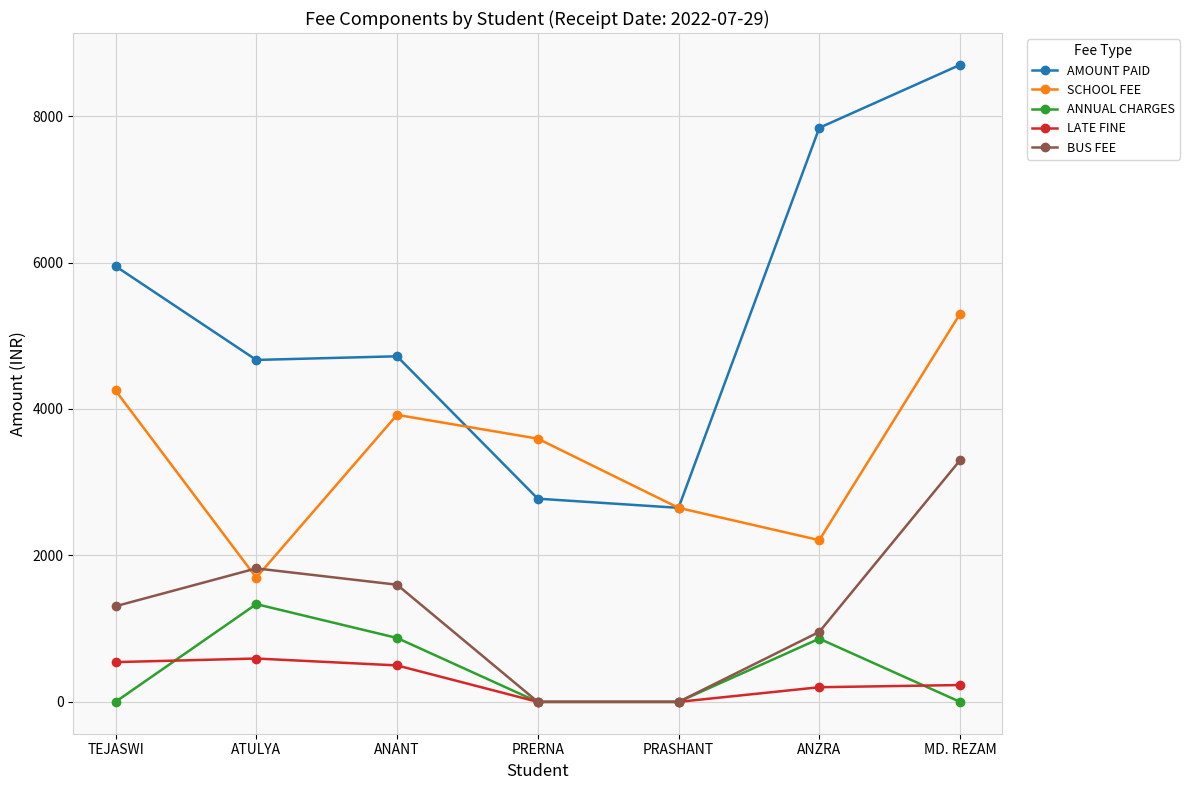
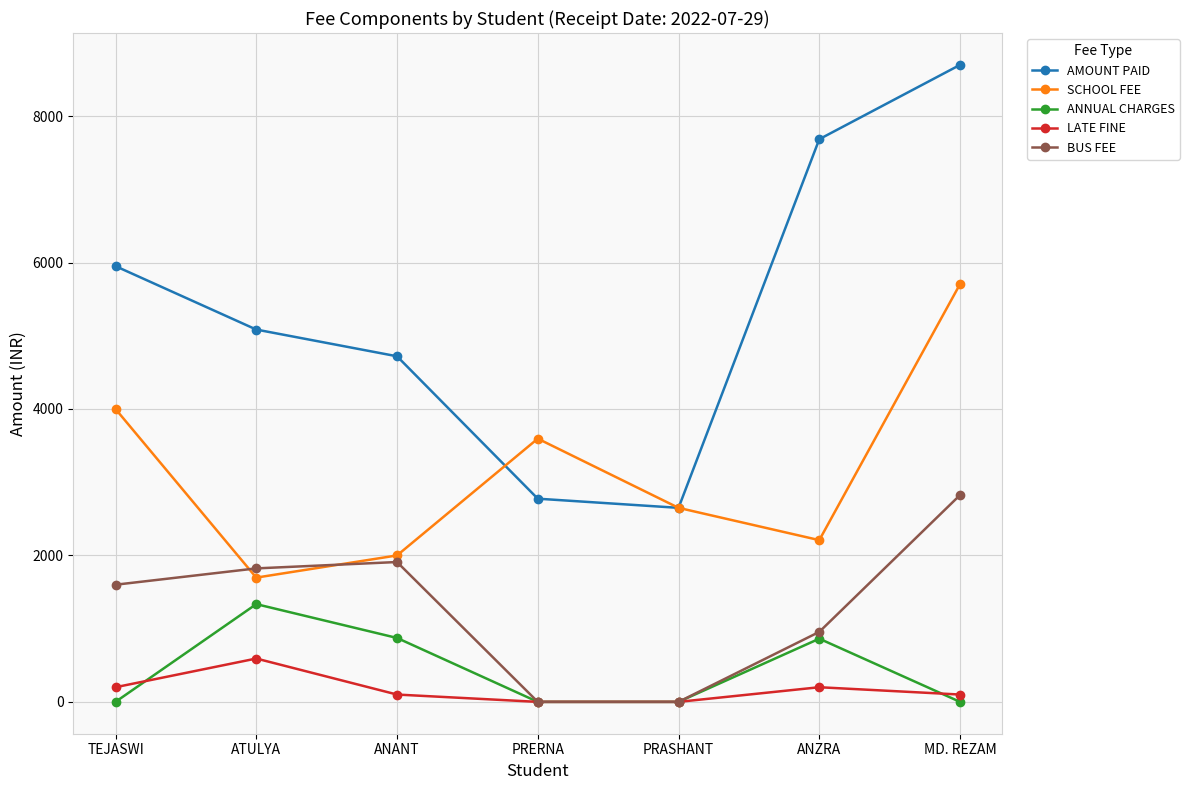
  {
    "AMOUNT PAID": {
      "TEJASWI": 6000,
-     "ATULYA": 4700,
+     "ATULYA": 5100,
      "ANANT": 4700,
      "PRERNA": 2800,
-     "ANZRA": 7800,
+     "ANZRA": 7700,
      "MD. REZAM": 8700
    },
    "SCHOOL FEE": {
-     "TEJASWI": 4300,
+     "TEJASWI": 4000,
      "ATULYA": 1700,
-     "ANANT": 3900,
+     "ANANT": 2000,
      "PRERNA": 3600,
      "ANZRA": 2200,
-     "MD. REZAM": 5300
+     "MD. REZAM": 5700
    },
    "ANNUAL CHARGES": {
      "TEJASWI": 0,
      "ATULYA": 1300,
      "ANANT": 900,
      "ANZRA": 900,
      "MD. REZAM": 0
    },
    "LATE FINE": {
-     "TEJASWI": 500,
+     "TEJASWI": 200,
      "ATULYA": 600,
-     "ANANT": 500,
+     "ANANT": 100,
      "ANZRA": 200,
-     "MD. REZAM": 200
+     "MD. REZAM": 100
    },
    "BUS FEE": {
-     "TEJASWI": 1300,
+     "TEJASWI": 1600,
      "ATULYA": 1800,
-     "ANANT": 1600,
+     "ANANT": 1900,
      "ANZRA": 1000,
-     "MD. REZAM": 3300
+     "MD. REZAM": 2800
    }
  }
